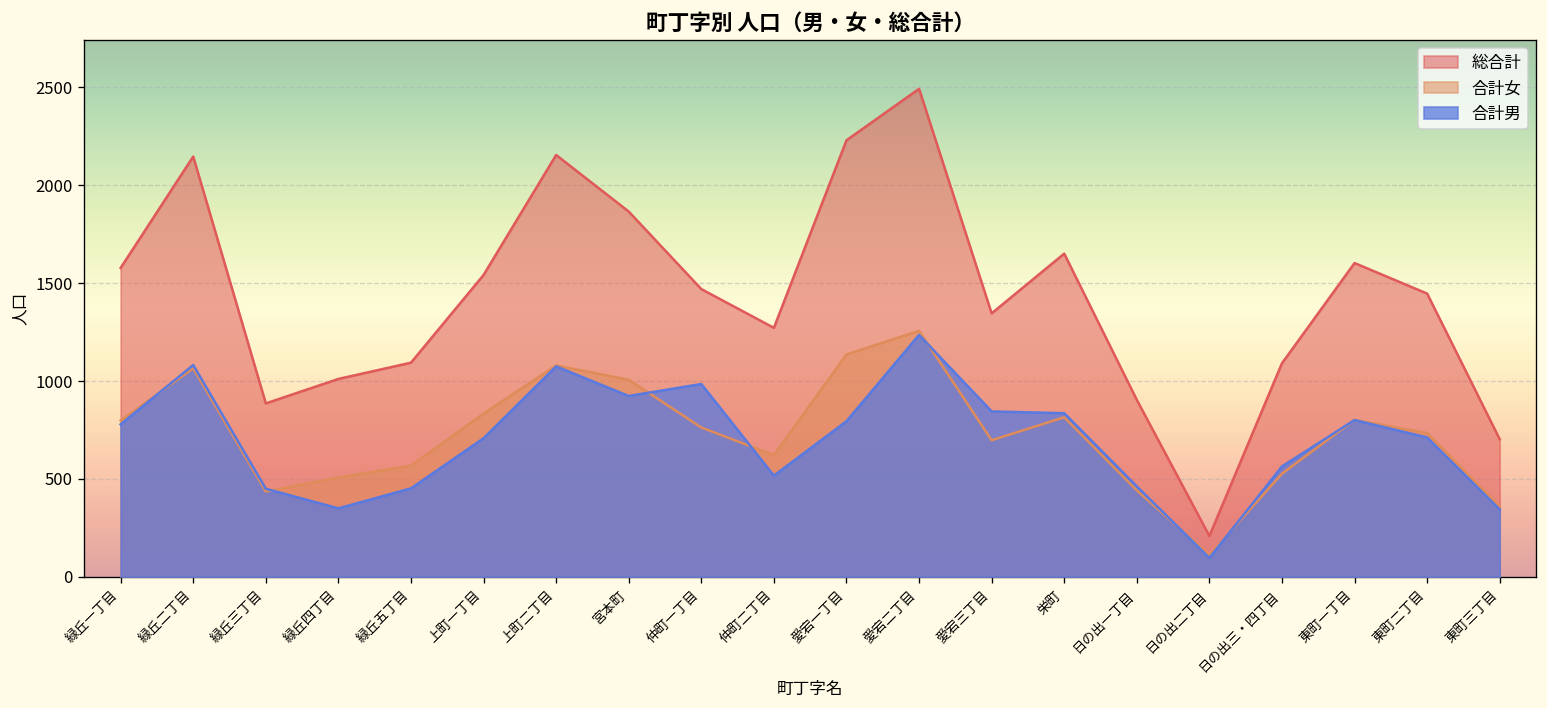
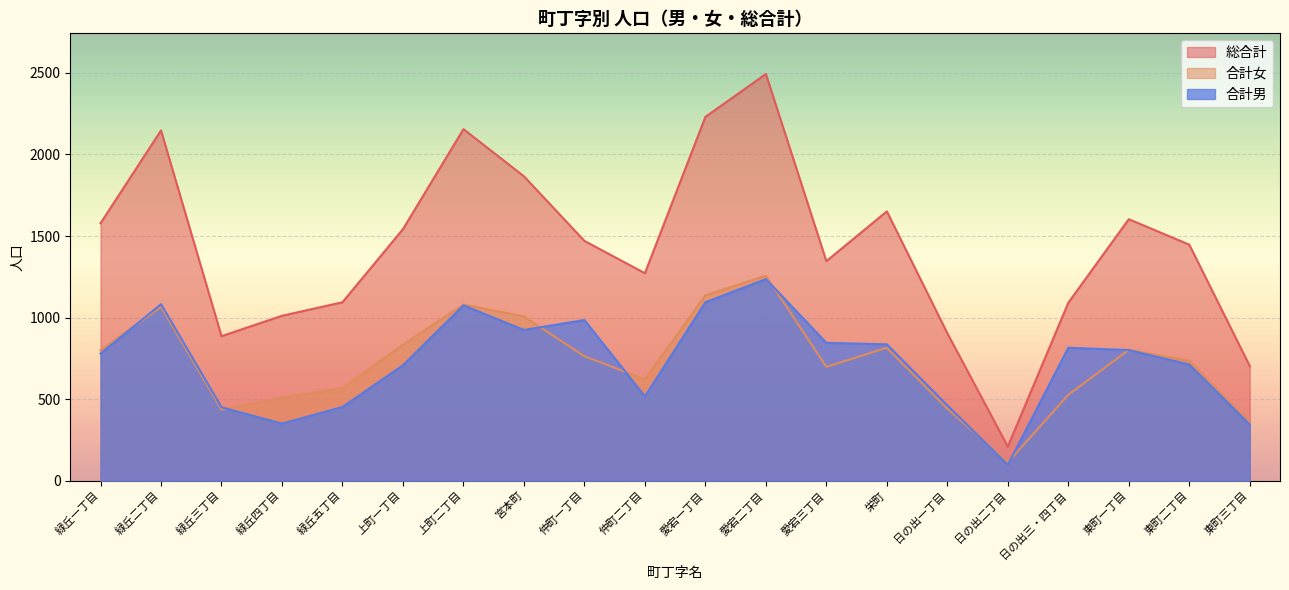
  {
    "合計男": {
      "緑丘一丁目": 780,
      "緑丘二丁目": 1080,
      "緑丘四丁目": 350,
      "緑丘五丁目": 450,
      "上町一丁目": 710,
      "宮本町": 920,
      "仲町一丁目": 990,
      "仲町二丁目": 520,
-     "愛宕一丁目": 800,
+     "愛宕一丁目": 1090,
      "愛宕二丁目": 1240,
      "愛宕三丁目": 850,
      "栄町": 840,
      "日の出一丁目": 460,
-     "日の出三・四丁目": 560,
+     "日の出三・四丁目": 820,
      "東町二丁目": 710
    }
  }
